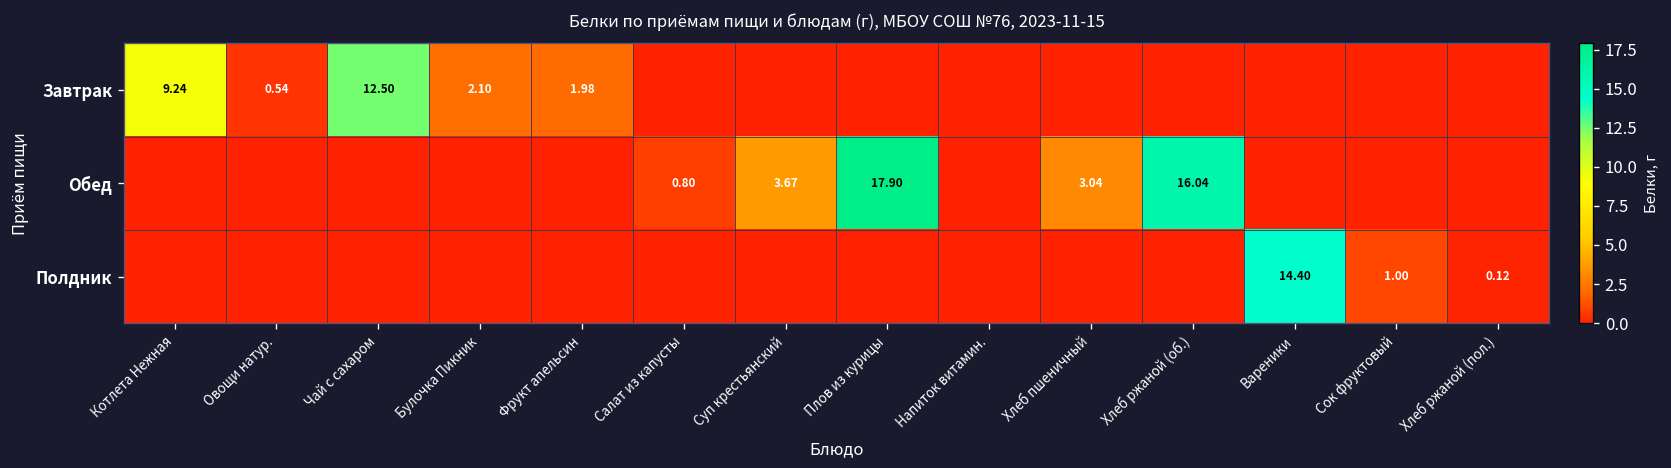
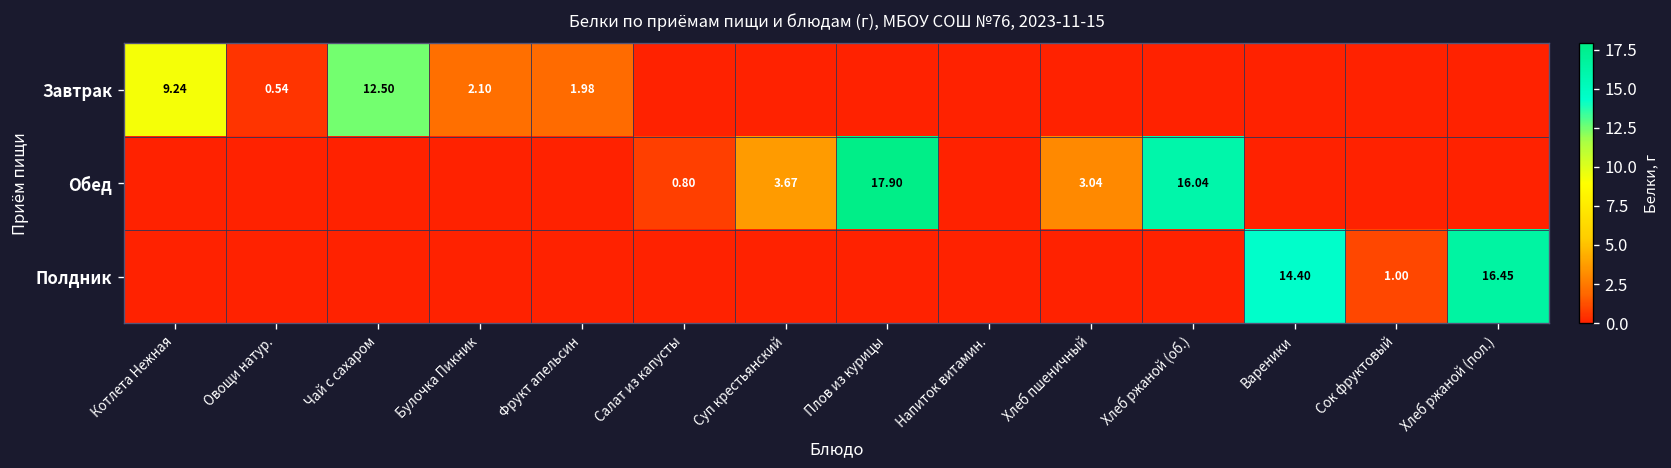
  {
    "Завтрак": {
      "Котлета Нежная": 9.24,
      "Овощи натур.": 0.54,
      "Чай с сахаром": 12.50,
      "Булочка Пикник": 2.10,
      "Фрукт апельсин": 1.98
    },
    "Обед": {
      "Салат из капусты": 0.80,
      "Суп крестьянский": 3.67,
      "Плов из курицы": 17.90,
      "Хлеб пшеничный": 3.04,
      "Хлеб ржаной (об.)": 16.04
    },
    "Полдник": {
      "Вареники": 14.40,
      "Сок фруктовый": 1.00,
-     "Хлеб ржаной (пол.)": 0.12
+     "Хлеб ржаной (пол.)": 16.45
    }
  }
